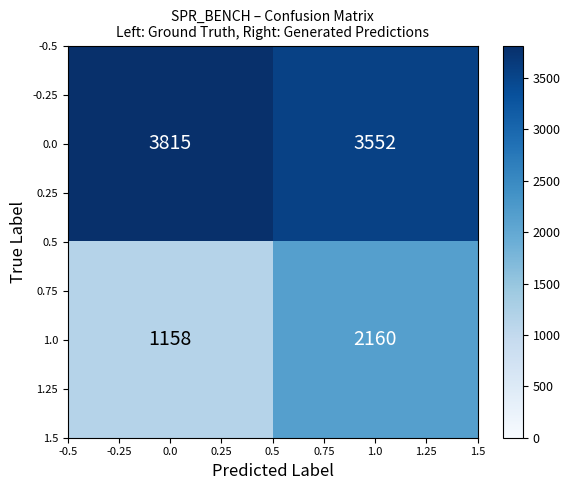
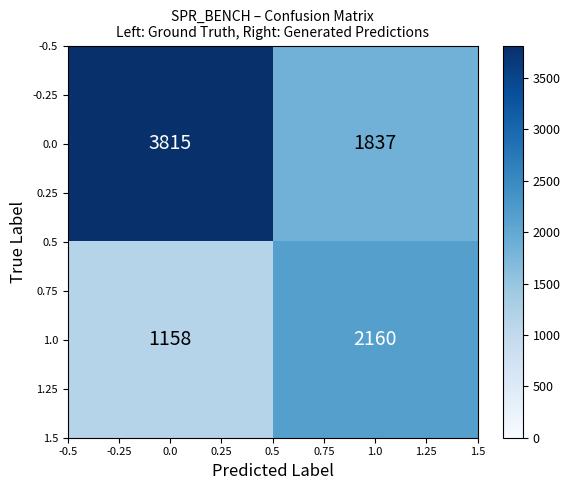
  {
    "0.0": {
      "0.0": 3815,
-     "1.0": 3552
+     "1.0": 1837
    },
    "1.0": {
      "0.0": 1158,
      "1.0": 2160
    }
  }
